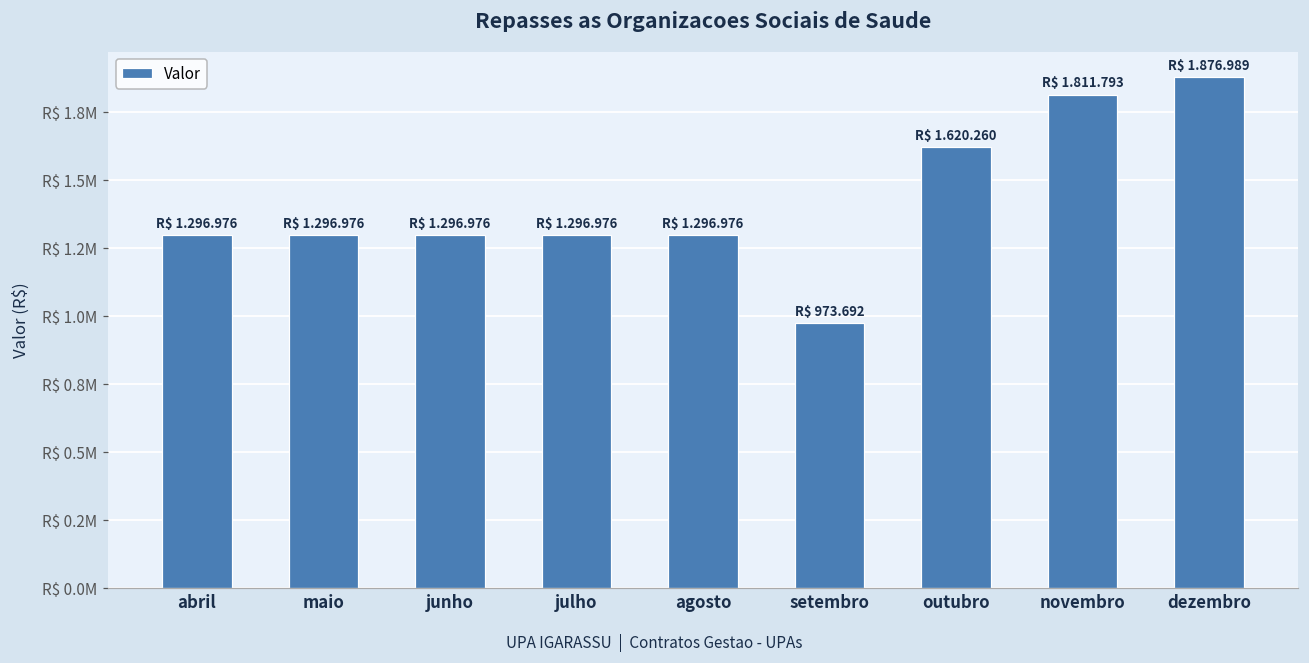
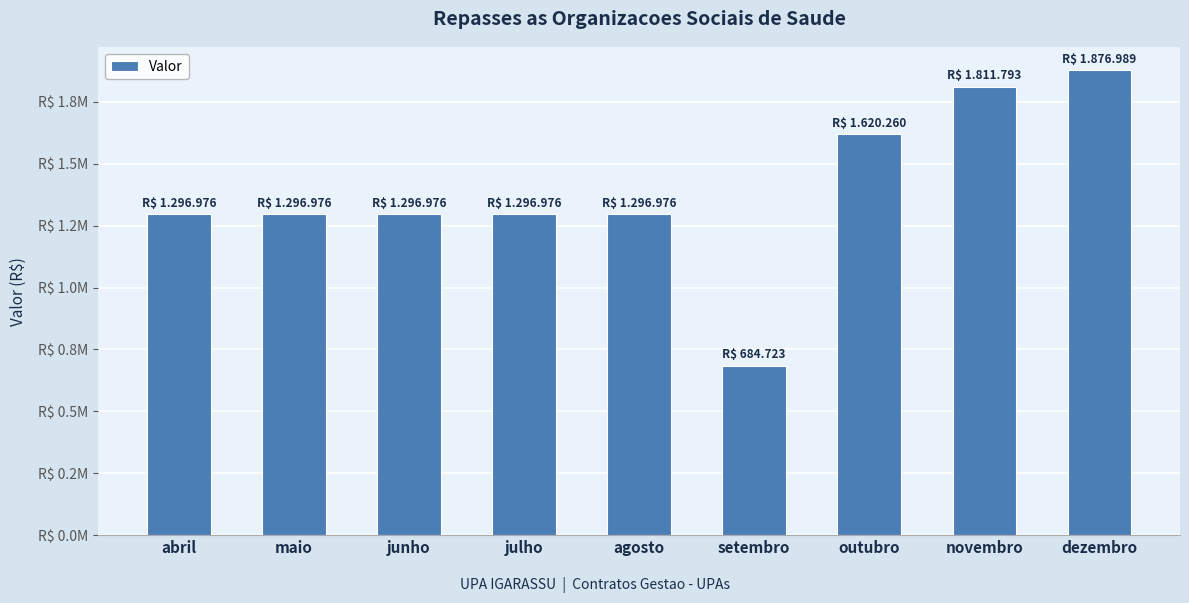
  {
-   "setembro": 973.692
+   "setembro": 684.723
  }
